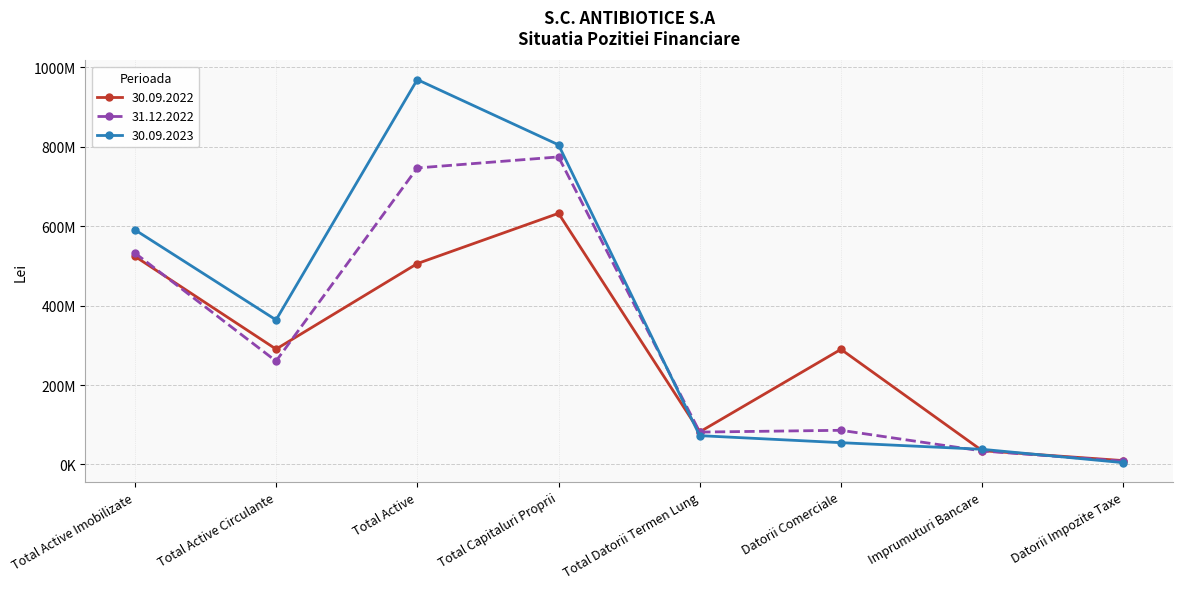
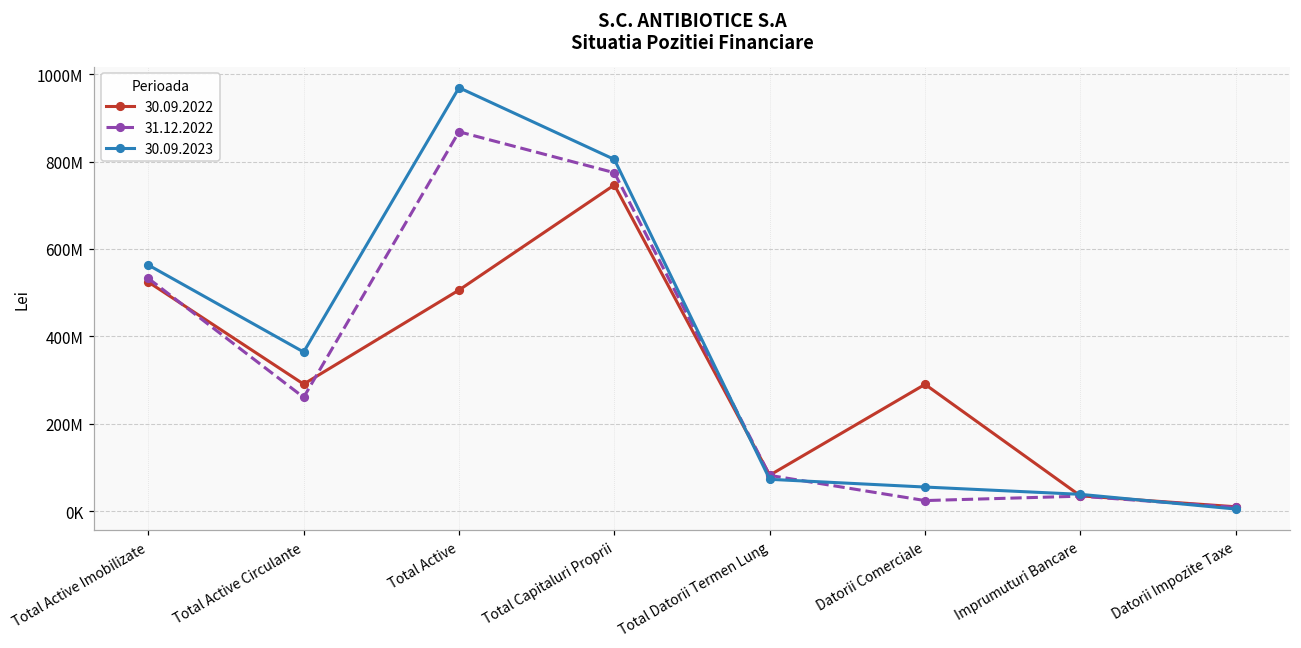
  {
    "30.09.2022": {
      "Total Active Imobilizate": 520000000,
      "Total Active Circulante": 290000000,
      "Total Active": 510000000,
-     "Total Capitaluri Proprii": 630000000,
+     "Total Capitaluri Proprii": 750000000,
      "Datorii Comerciale": 290000000
    },
    "31.12.2022": {
      "Total Active Imobilizate": 530000000,
      "Total Active Circulante": 260000000,
-     "Total Active": 750000000,
+     "Total Active": 870000000,
      "Total Capitaluri Proprii": 770000000,
-     "Datorii Comerciale": 90000000
+     "Datorii Comerciale": 20000000
    },
    "30.09.2023": {
-     "Total Active Imobilizate": 590000000,
+     "Total Active Imobilizate": 560000000,
      "Total Active Circulante": 360000000,
      "Total Active": 970000000,
      "Total Capitaluri Proprii": 800000000,
      "Total Datorii Termen Lung": 70000000,
      "Datorii Comerciale": 50000000
    }
  }
